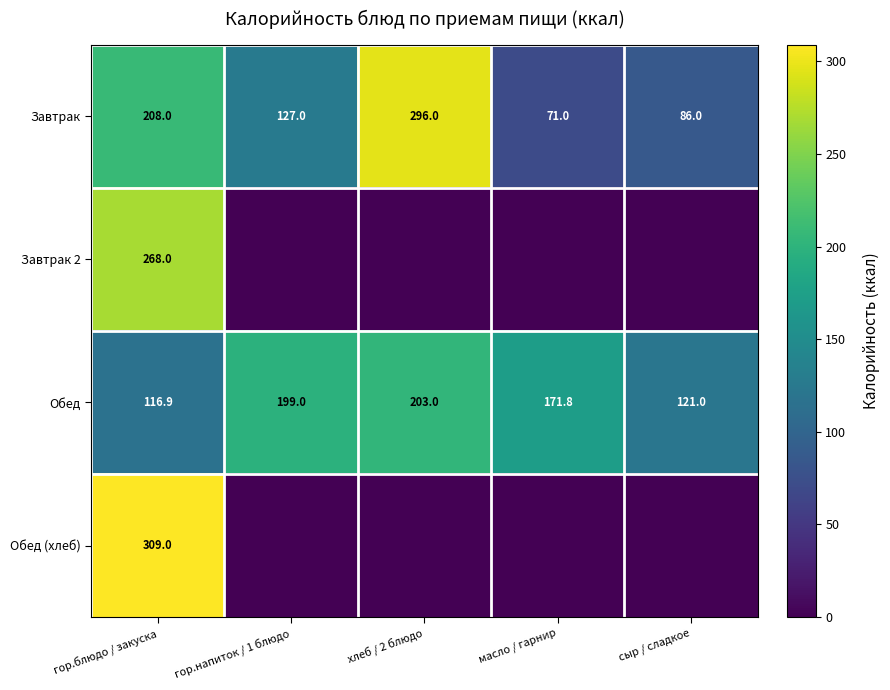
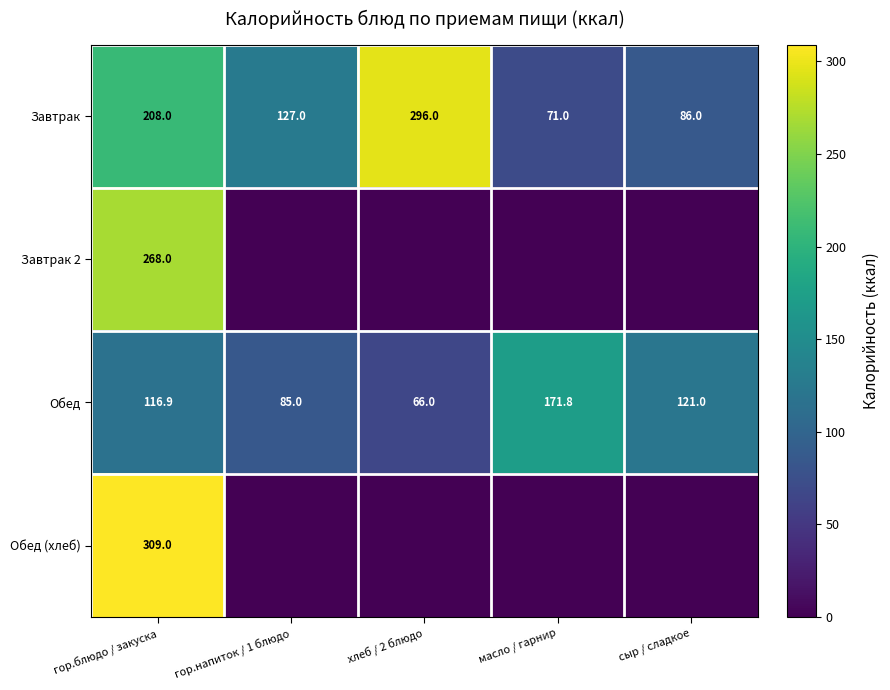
  {
    "Завтрак": {
      "гор.блюдо / закуска": 208.0,
      "гор.напиток / 1 блюдо": 127.0,
      "хлеб / 2 блюдо": 296.0,
      "масло / гарнир": 71.0,
      "сыр / сладкое": 86.0
    },
    "Завтрак 2": {
      "гор.блюдо / закуска": 268.0
    },
    "Обед": {
      "гор.блюдо / закуска": 116.9,
-     "гор.напиток / 1 блюдо": 199.0,
-     "хлеб / 2 блюдо": 203.0,
+     "гор.напиток / 1 блюдо": 85.0,
+     "хлеб / 2 блюдо": 66.0,
      "масло / гарнир": 171.8,
      "сыр / сладкое": 121.0
    },
    "Обед (хлеб)": {
      "гор.блюдо / закуска": 309.0
    }
  }
